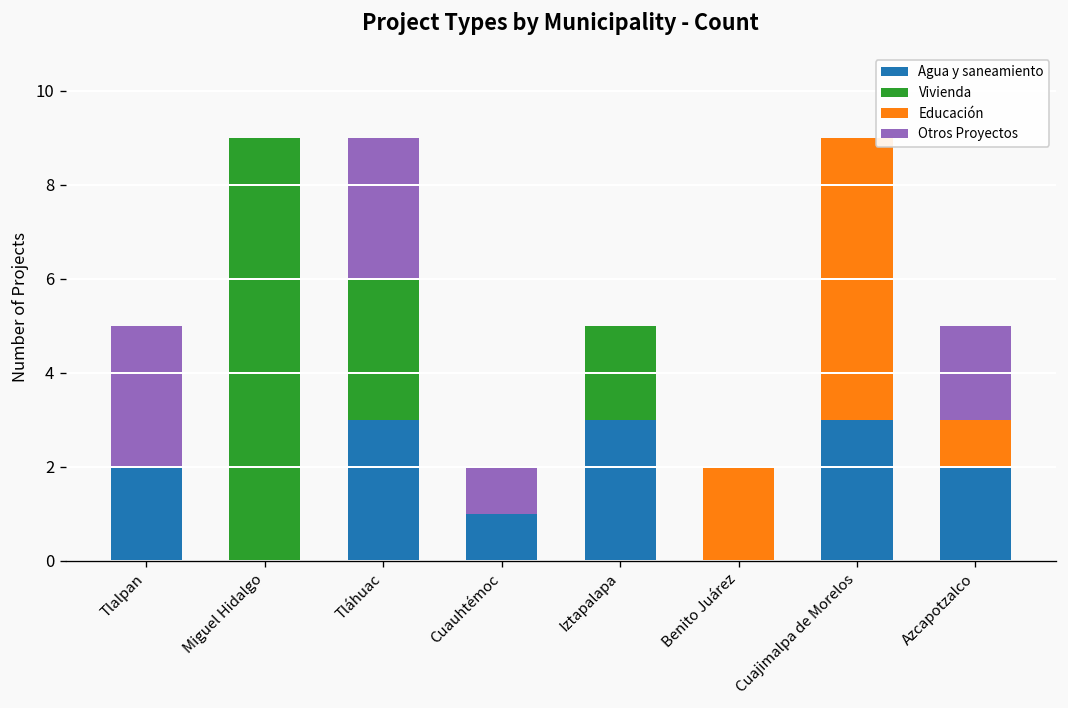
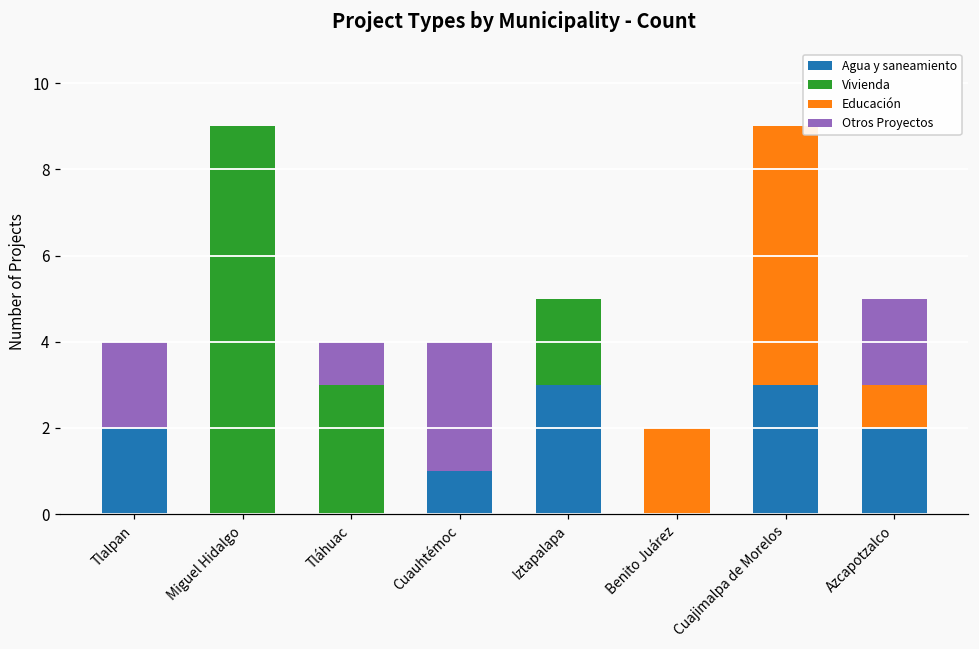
  {
    "Agua y saneamiento": {
      "Tlalpan": 2,
      "Miguel Hidalgo": 0,
-     "Tláhuac": 3,
+     "Tláhuac": 0,
      "Cuauhtémoc": 1,
      "Iztapalapa": 3,
      "Benito Juárez": 0,
      "Cuajimalpa de Morelos": 3,
      "Azcapotzalco": 2
    },
    "Vivienda": {
      "Tlalpan": 0,
      "Miguel Hidalgo": 9,
      "Tláhuac": 3,
      "Cuauhtémoc": 0,
      "Iztapalapa": 2,
      "Benito Juárez": 0,
      "Cuajimalpa de Morelos": 0,
      "Azcapotzalco": 0
    },
    "Educación": {
      "Tlalpan": 0,
      "Miguel Hidalgo": 0,
      "Tláhuac": 0,
      "Cuauhtémoc": 0,
      "Iztapalapa": 0,
      "Benito Juárez": 2,
      "Cuajimalpa de Morelos": 6,
      "Azcapotzalco": 1
    },
    "Otros Proyectos": {
-     "Tlalpan": 3,
+     "Tlalpan": 2,
      "Miguel Hidalgo": 0,
-     "Tláhuac": 3,
-     "Cuauhtémoc": 1,
+     "Tláhuac": 1,
+     "Cuauhtémoc": 3,
      "Iztapalapa": 0,
      "Benito Juárez": 0,
      "Cuajimalpa de Morelos": 0,
      "Azcapotzalco": 2
    }
  }
